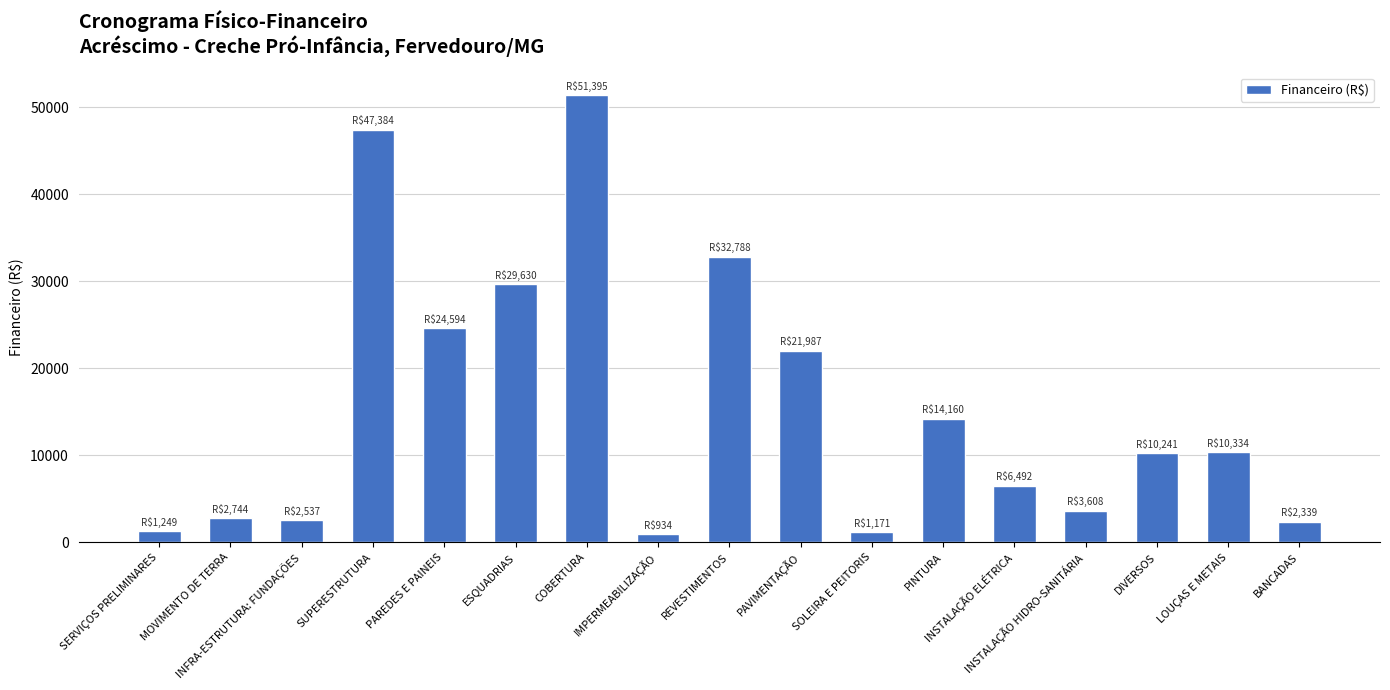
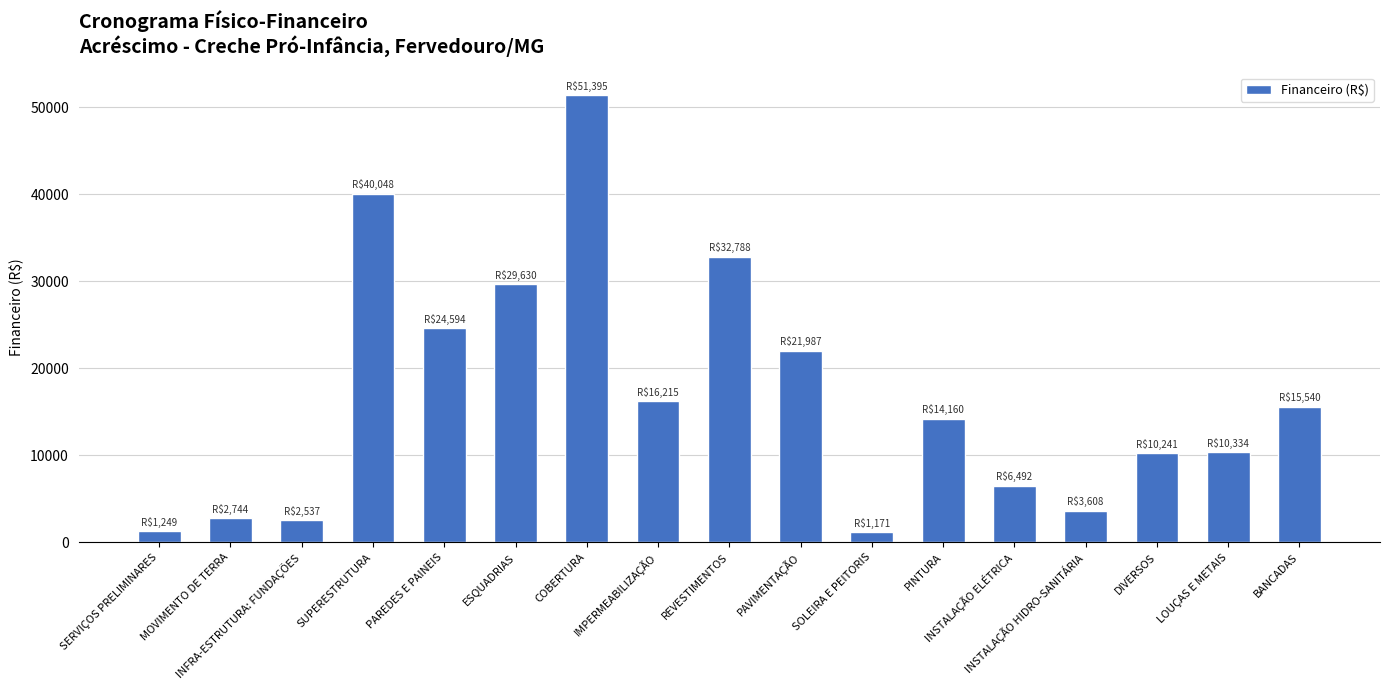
  {
    "SERVIÇOS PRELIMINARES": "$1,249",
    "MOVIMENTO DE TERRA": "$2,744",
    "INFRA-ESTRUTURA: FUNDAÇÕES": "$2,537",
-   "SUPERESTRUTURA": "$47,384",
+   "SUPERESTRUTURA": "$40,048",
    "PAREDES E PAINEIS": "$24,594",
    "ESQUADRIAS": "$29,630",
    "COBERTURA": "$51,395",
-   "IMPERMEABILIZAÇÃO": "$934",
+   "IMPERMEABILIZAÇÃO": "$16,215",
    "REVESTIMENTOS": "$32,788",
    "PAVIMENTAÇÃO": "$21,987",
    "SOLEIRA E PEITORIS": "$1,171",
    "PINTURA": "$14,160",
    "INSTALAÇÃO ELÉTRICA": "$6,492",
    "INSTALAÇÃO HIDRO-SANITÁRIA": "$3,608",
    "DIVERSOS": "$10,241",
    "LOUÇAS E METAIS": "$10,334",
-   "BANCADAS": "$2,339"
+   "BANCADAS": "$15,540"
  }
